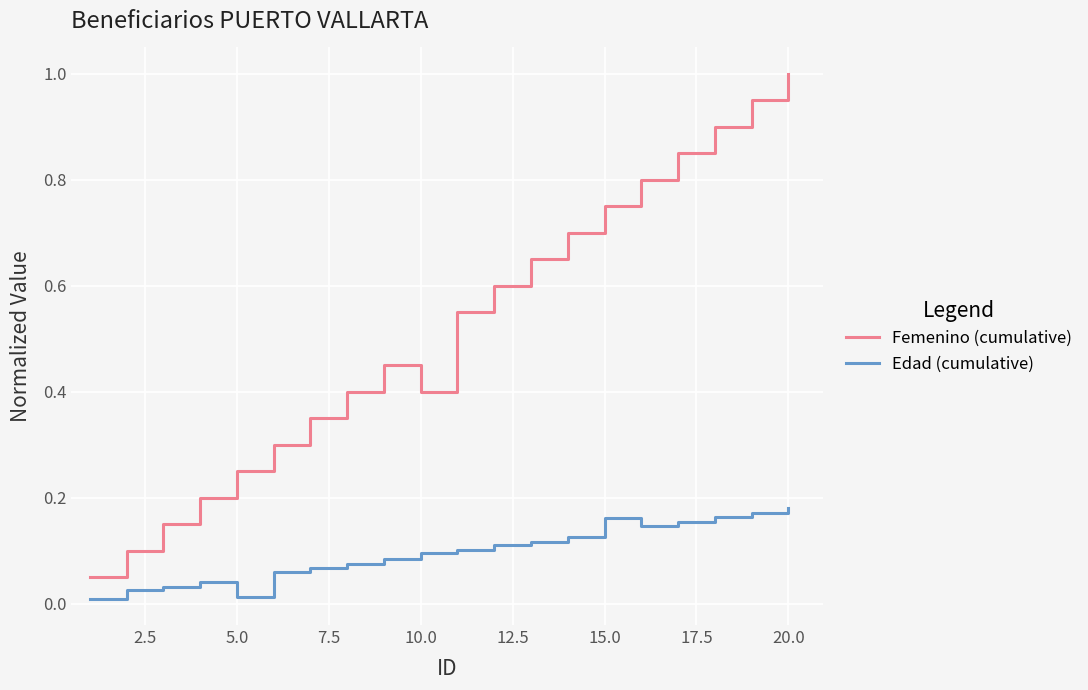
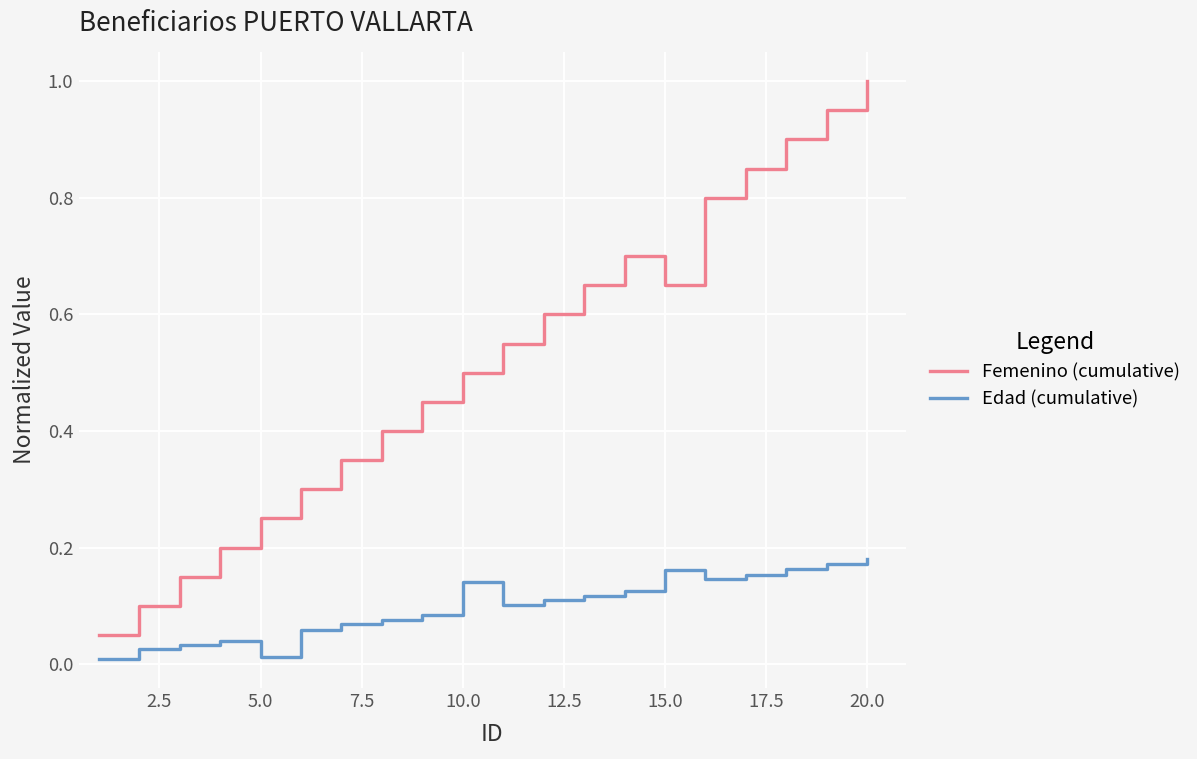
  {
    "Femenino (cumulative)": {
      "5.0": 0.25,
-     "10.0": 0.40,
-     "15.0": 0.75,
+     "10.0": 0.50,
+     "15.0": 0.65,
      "20.0": 1.00
    },
    "Edad (cumulative)": {
      "5.0": 0.01,
-     "10.0": 0.10,
+     "10.0": 0.14,
      "15.0": 0.16,
      "20.0": 0.18
    }
  }
